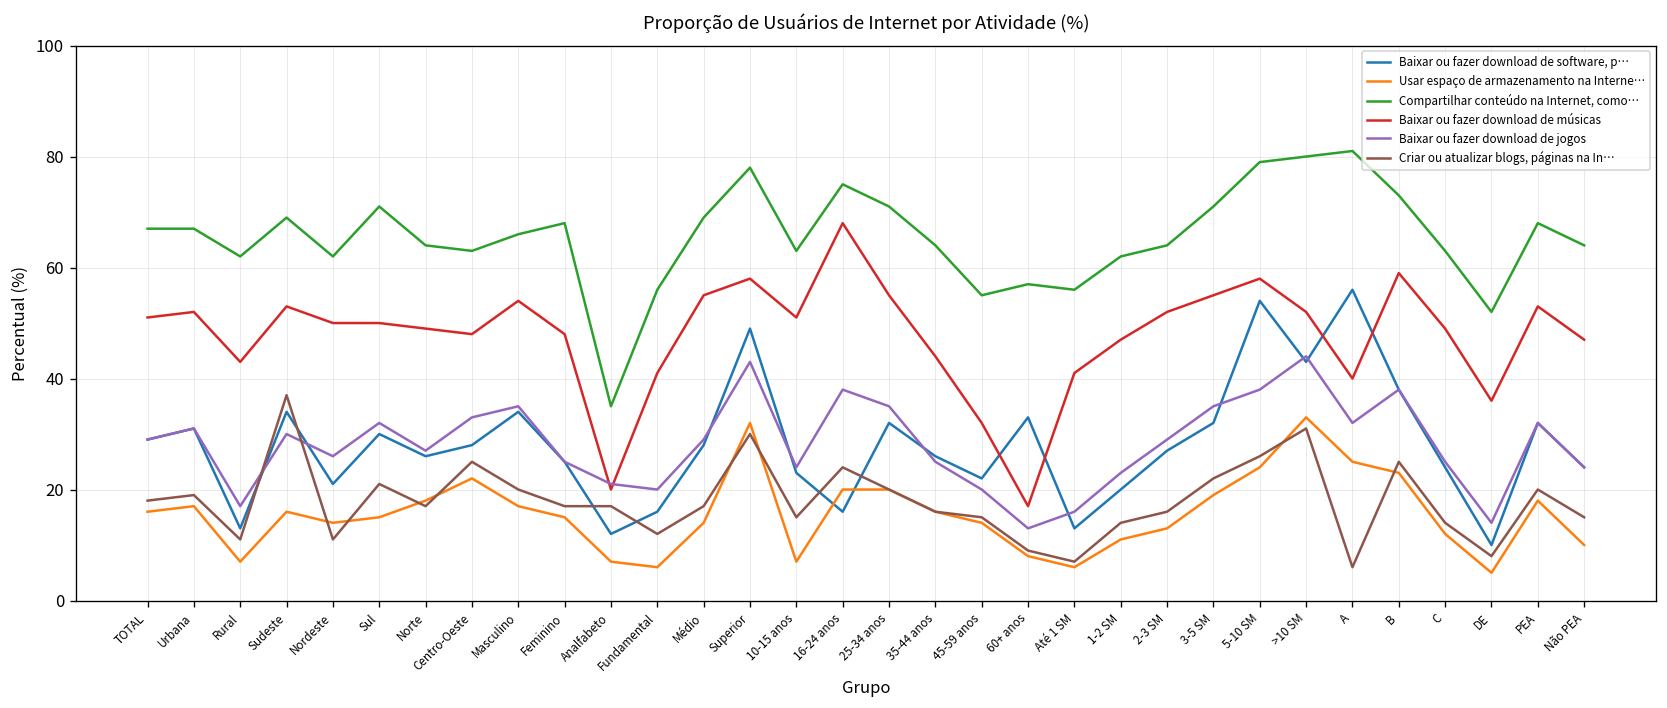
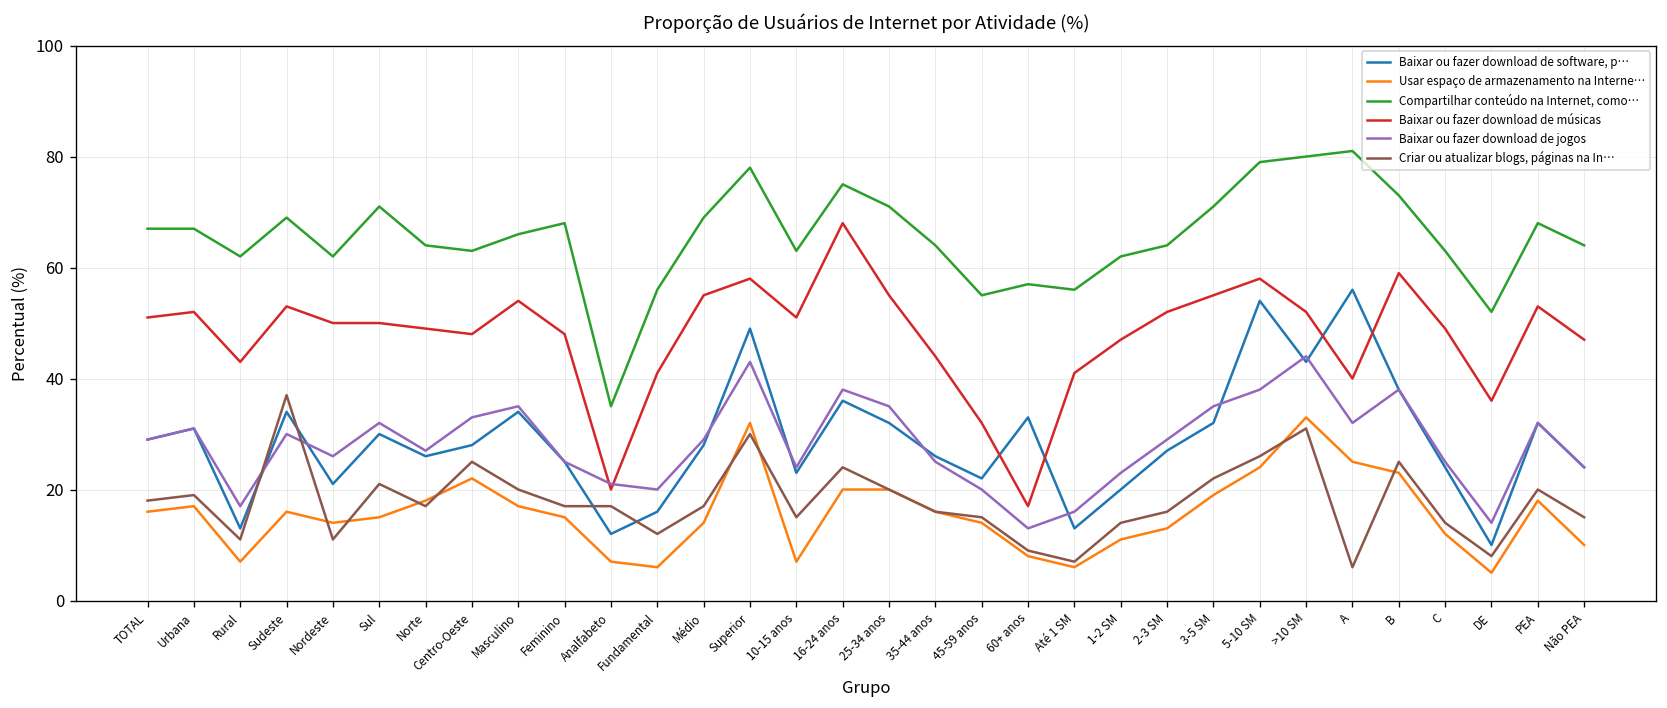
  {
    "Baixar ou fazer download de software, p…": {
      "Rural": 13,
      "Sudeste": 34,
      "Nordeste": 21,
      "Sul": 30,
      "Norte": 26,
      "Centro-Oeste": 28,
      "Masculino": 34,
      "Analfabeto": 12,
      "Fundamental": 16,
      "Médio": 28,
      "Superior": 49,
      "10-15 anos": 23,
-     "16-24 anos": 16,
+     "16-24 anos": 36,
      "25-34 anos": 32,
      "35-44 anos": 26,
      "45-59 anos": 22,
      "60+ anos": 33,
      "Até 1 SM": 13,
      "1-2 SM": 20,
      "2-3 SM": 27,
      "3-5 SM": 32,
      "5-10 SM": 54,
      ">10 SM": 43,
      "A": 56,
      "C": 24,
      "DE": 10
    },
    "Usar espaço de armazenamento na Interne…": {
      "TOTAL": 16,
      "Urbana": 17,
      "Rural": 7,
      "Sudeste": 16,
      "Nordeste": 14,
      "Sul": 15,
      "Norte": 18,
      "Centro-Oeste": 22,
      "Masculino": 17,
      "Feminino": 15,
      "Analfabeto": 7,
      "Fundamental": 6,
      "Médio": 14,
      "Superior": 32,
      "10-15 anos": 7,
      "16-24 anos": 20,
      "45-59 anos": 14,
      "60+ anos": 8,
      "Até 1 SM": 6,
      "1-2 SM": 11,
      "2-3 SM": 13,
      "3-5 SM": 19,
      "5-10 SM": 24,
      ">10 SM": 33,
      "A": 25,
      "B": 23,
      "C": 12,
      "DE": 5,
      "PEA": 18,
      "Não PEA": 10
    },
    "Compartilhar conteúdo na Internet, como…": {
      "TOTAL": 67,
      "Urbana": 67,
      "Rural": 62,
      "Sudeste": 69,
      "Nordeste": 62,
      "Sul": 71,
      "Norte": 64,
      "Centro-Oeste": 63,
      "Masculino": 66,
      "Feminino": 68,
      "Analfabeto": 35,
      "Fundamental": 56,
      "Médio": 69,
      "Superior": 78,
      "10-15 anos": 63,
      "16-24 anos": 75,
      "25-34 anos": 71,
      "35-44 anos": 64,
      "45-59 anos": 55,
      "60+ anos": 57,
      "Até 1 SM": 56,
      "1-2 SM": 62,
      "2-3 SM": 64,
      "3-5 SM": 71,
      "5-10 SM": 79,
      ">10 SM": 80,
      "A": 81,
      "B": 73,
      "C": 63,
      "DE": 52,
      "PEA": 68,
      "Não PEA": 64
    },
    "Baixar ou fazer download de músicas": {
      "TOTAL": 51,
      "Urbana": 52,
      "Rural": 43,
      "Sudeste": 53,
      "Nordeste": 50,
      "Sul": 50,
      "Norte": 49,
      "Centro-Oeste": 48,
      "Masculino": 54,
      "Feminino": 48,
      "Analfabeto": 20,
      "Fundamental": 41,
      "Médio": 55,
      "Superior": 58,
      "10-15 anos": 51,
      "16-24 anos": 68,
      "25-34 anos": 55,
      "35-44 anos": 44,
      "45-59 anos": 32,
      "60+ anos": 17,
      "Até 1 SM": 41,
      "1-2 SM": 47,
      "2-3 SM": 52,
      "3-5 SM": 55,
      "5-10 SM": 58,
      ">10 SM": 52,
      "A": 40,
      "B": 59,
      "C": 49,
      "DE": 36,
      "PEA": 53,
      "Não PEA": 47
    },
    "Baixar ou fazer download de jogos": {
      "Rural": 17,
      "Sudeste": 30,
      "Nordeste": 26,
      "Sul": 32,
      "Norte": 27,
      "Centro-Oeste": 33,
      "Masculino": 35,
      "Analfabeto": 21,
      "Fundamental": 20,
      "Médio": 29,
      "Superior": 43,
      "10-15 anos": 24,
      "16-24 anos": 38,
      "25-34 anos": 35,
      "35-44 anos": 25,
      "45-59 anos": 20,
      "60+ anos": 13,
      "Até 1 SM": 16,
      "1-2 SM": 23,
      "2-3 SM": 29,
      "3-5 SM": 35,
      "5-10 SM": 38,
      ">10 SM": 44,
      "A": 32,
      "C": 25,
      "DE": 14
    },
    "Criar ou atualizar blogs, páginas na In…": {
      "TOTAL": 18,
      "Urbana": 19,
      "Rural": 11,
      "Sudeste": 37,
      "Nordeste": 11,
      "Sul": 21,
      "Norte": 17,
      "Centro-Oeste": 25,
      "Masculino": 20,
      "Feminino": 17,
      "Analfabeto": 17,
      "Fundamental": 12,
      "Médio": 17,
      "Superior": 30,
      "10-15 anos": 15,
      "16-24 anos": 24,
      "45-59 anos": 15,
      "60+ anos": 9,
      "Até 1 SM": 7,
      "1-2 SM": 14,
      "2-3 SM": 16,
      "3-5 SM": 22,
      "5-10 SM": 26,
      ">10 SM": 31,
      "A": 6,
      "B": 25,
      "C": 14,
      "DE": 8,
      "PEA": 20,
      "Não PEA": 15
    }
  }
